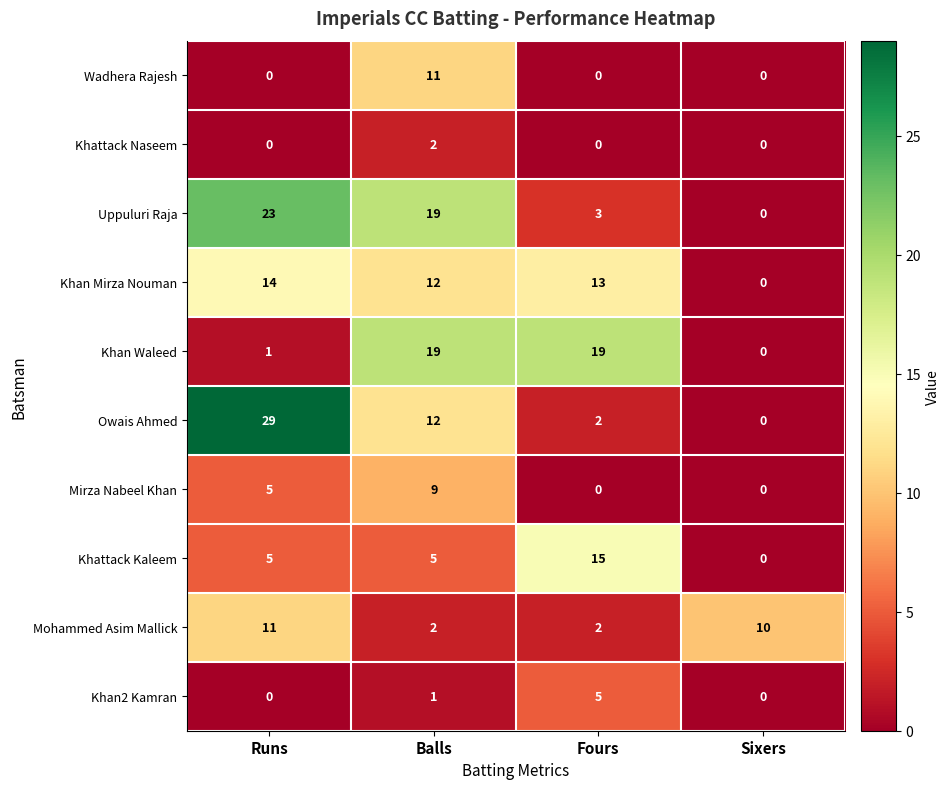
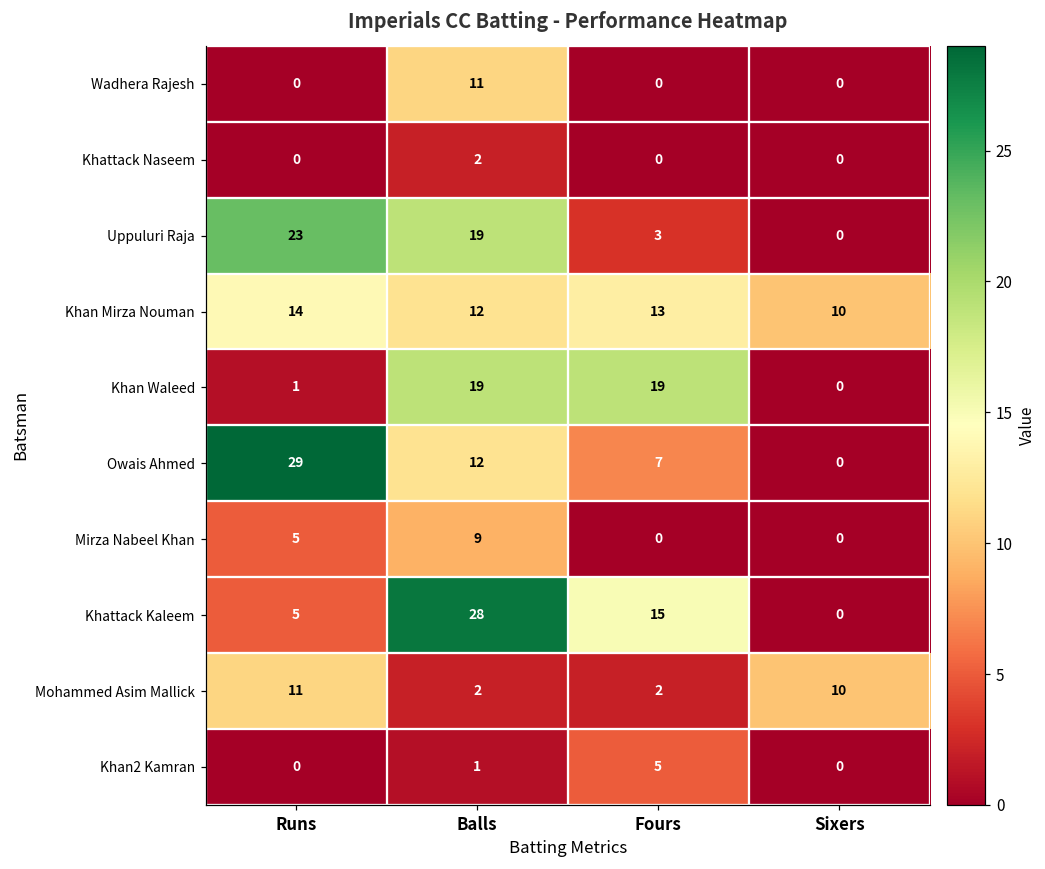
  {
    "Wadhera Rajesh": {
      "Runs": 0,
      "Balls": 11,
      "Fours": 0,
      "Sixers": 0
    },
    "Khattack Naseem": {
      "Runs": 0,
      "Balls": 2,
      "Fours": 0,
      "Sixers": 0
    },
    "Uppuluri Raja": {
      "Runs": 23,
      "Balls": 19,
      "Fours": 3,
      "Sixers": 0
    },
    "Khan Mirza Nouman": {
      "Runs": 14,
      "Balls": 12,
      "Fours": 13,
-     "Sixers": 0
+     "Sixers": 10
    },
    "Khan Waleed": {
      "Runs": 1,
      "Balls": 19,
      "Fours": 19,
      "Sixers": 0
    },
    "Owais Ahmed": {
      "Runs": 29,
      "Balls": 12,
-     "Fours": 2,
+     "Fours": 7,
      "Sixers": 0
    },
    "Mirza Nabeel Khan": {
      "Runs": 5,
      "Balls": 9,
      "Fours": 0,
      "Sixers": 0
    },
    "Khattack Kaleem": {
      "Runs": 5,
-     "Balls": 5,
+     "Balls": 28,
      "Fours": 15,
      "Sixers": 0
    },
    "Mohammed Asim Mallick": {
      "Runs": 11,
      "Balls": 2,
      "Fours": 2,
      "Sixers": 10
    },
    "Khan2 Kamran": {
      "Runs": 0,
      "Balls": 1,
      "Fours": 5,
      "Sixers": 0
    }
  }
